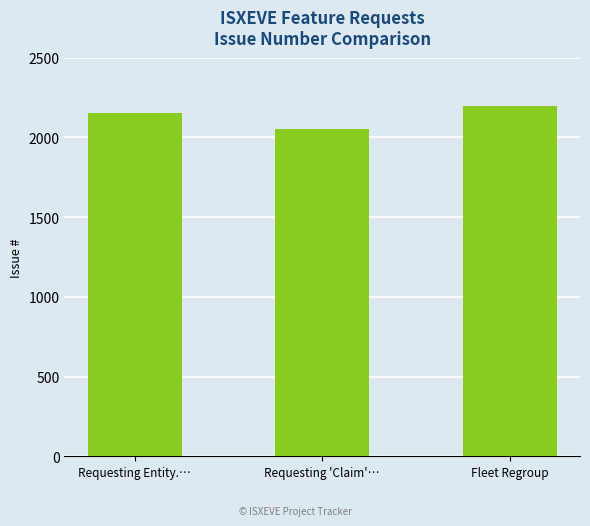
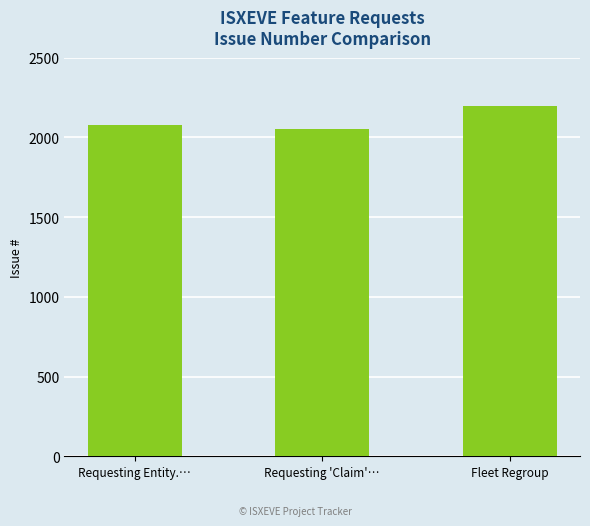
  {
-   "Requesting Entity.…": 2160,
+   "Requesting Entity.…": 2080,
    "Requesting 'Claim'…": 2050,
    "Fleet Regroup": 2200
  }
